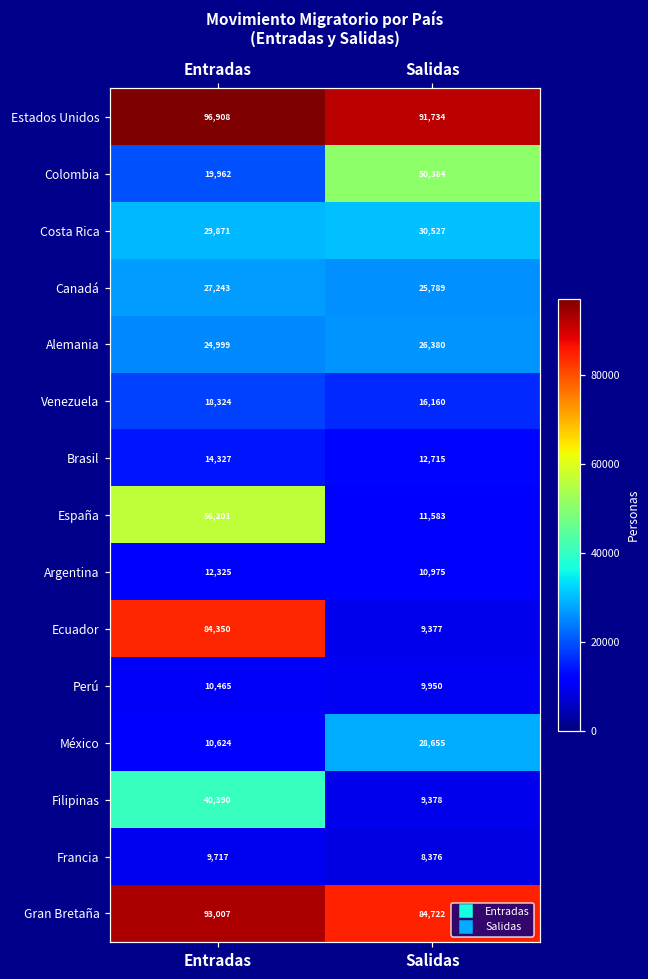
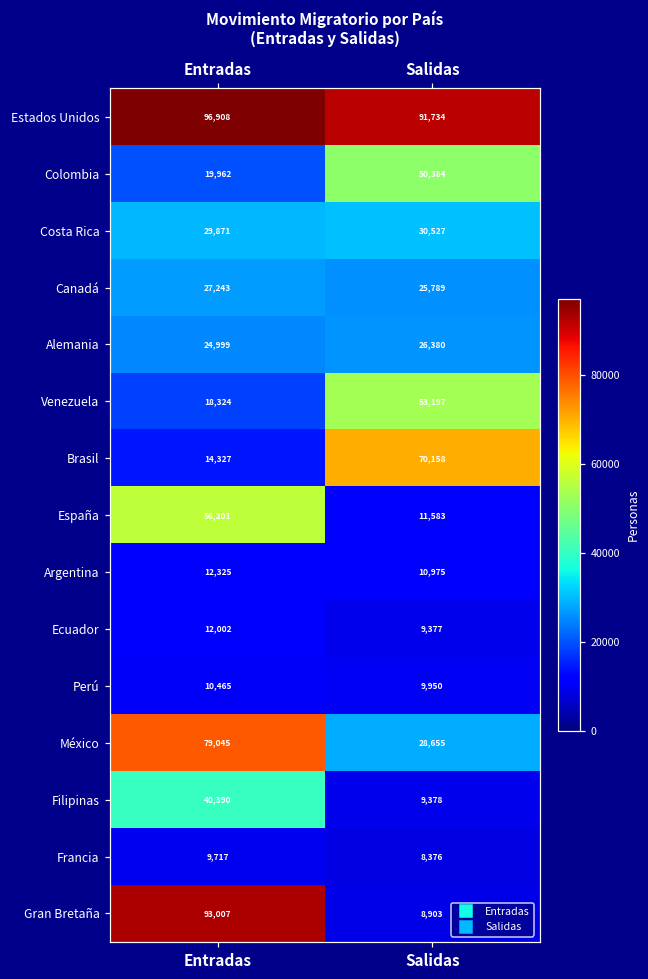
  {
    "Estados Unidos": {
      "Entradas": "96,908",
      "Salidas": "91,734"
    },
    "Colombia": {
      "Entradas": "19,962",
      "Salidas": "50,384"
    },
    "Costa Rica": {
      "Entradas": "29,871",
      "Salidas": "30,527"
    },
    "Canadá": {
      "Entradas": "27,243",
      "Salidas": "25,789"
    },
    "Alemania": {
      "Entradas": "24,999",
      "Salidas": "26,380"
    },
    "Venezuela": {
      "Entradas": "18,324",
-     "Salidas": "16,160"
+     "Salidas": "53,197"
    },
    "Brasil": {
      "Entradas": "14,327",
-     "Salidas": "12,715"
+     "Salidas": "70,158"
    },
    "España": {
      "Entradas": "56,201",
      "Salidas": "11,583"
    },
    "Argentina": {
      "Entradas": "12,325",
      "Salidas": "10,975"
    },
    "Ecuador": {
-     "Entradas": "84,350",
+     "Entradas": "12,002",
      "Salidas": "9,377"
    },
    "Perú": {
      "Entradas": "10,465",
      "Salidas": "9,950"
    },
    "México": {
-     "Entradas": "10,624",
+     "Entradas": "79,045",
      "Salidas": "28,655"
    },
    "Filipinas": {
      "Entradas": "40,390",
      "Salidas": "9,378"
    },
    "Francia": {
      "Entradas": "9,717",
      "Salidas": "8,376"
    },
    "Gran Bretaña": {
      "Entradas": "93,007",
-     "Salidas": "84,722"
+     "Salidas": "8,903"
    }
  }
